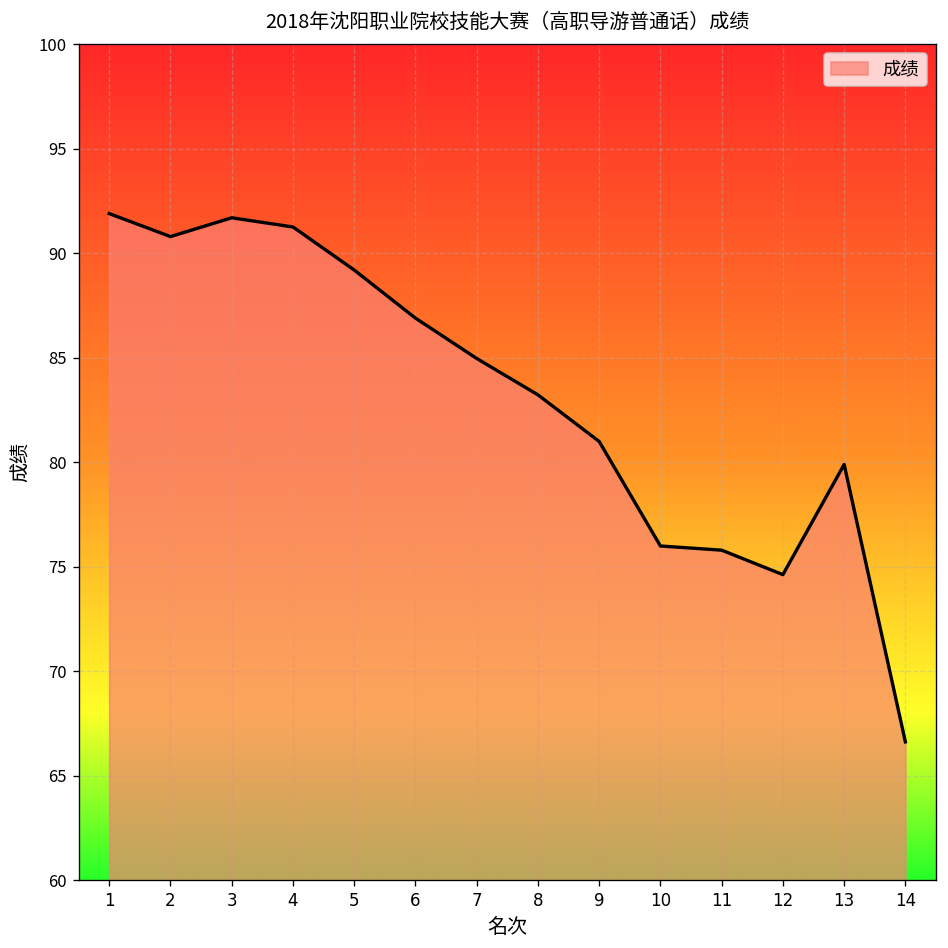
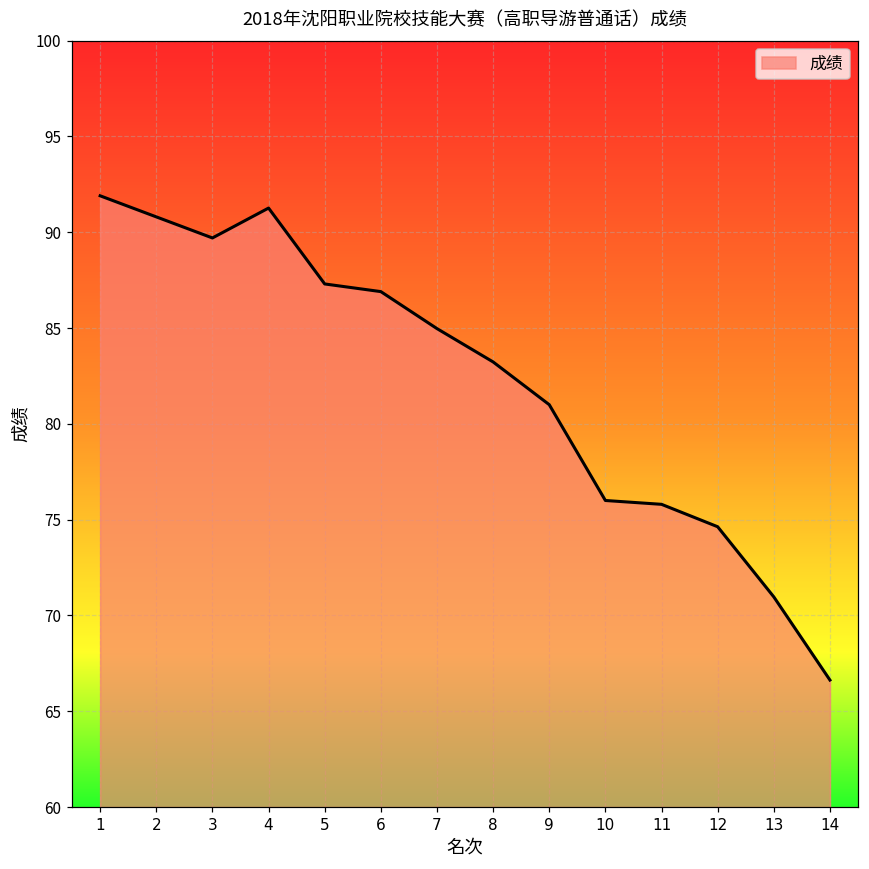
  {
    "1": 91.9,
    "2": 90.8,
-   "3": 91.7,
+   "3": 89.7,
    "4": 91.3,
-   "5": 89.2,
+   "5": 87.3,
    "6": 86.9,
    "7": 85.0,
    "8": 83.2,
    "9": 81.0,
    "10": 76.0,
    "11": 75.8,
    "12": 74.6,
-   "13": 79.9,
+   "13": 71.0,
    "14": 66.6
  }
